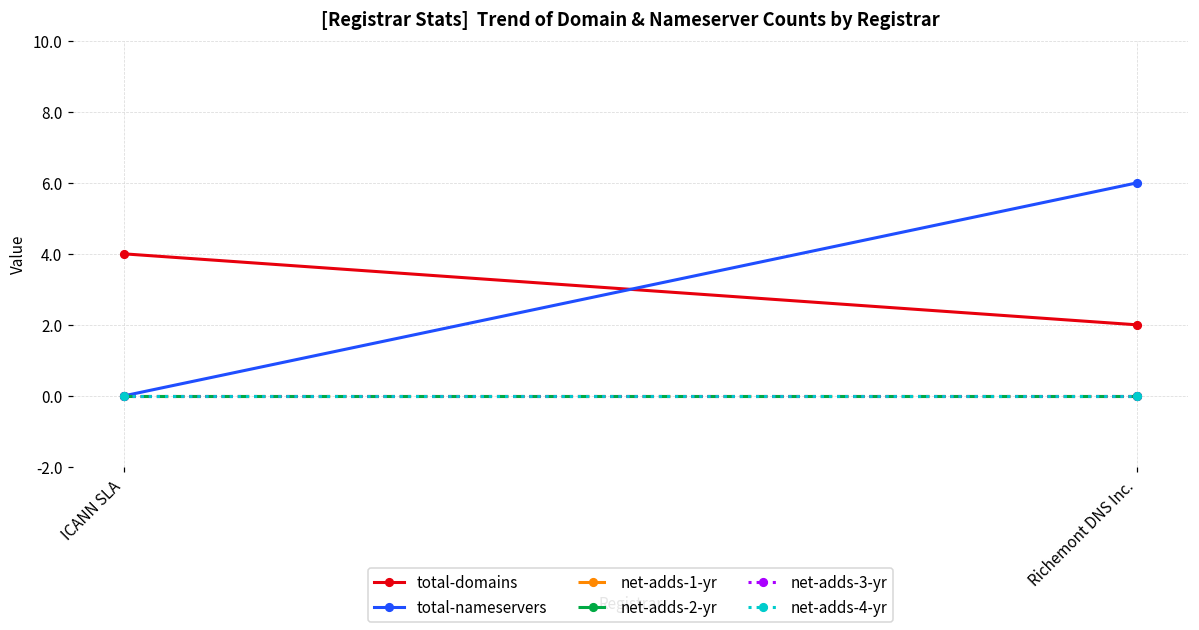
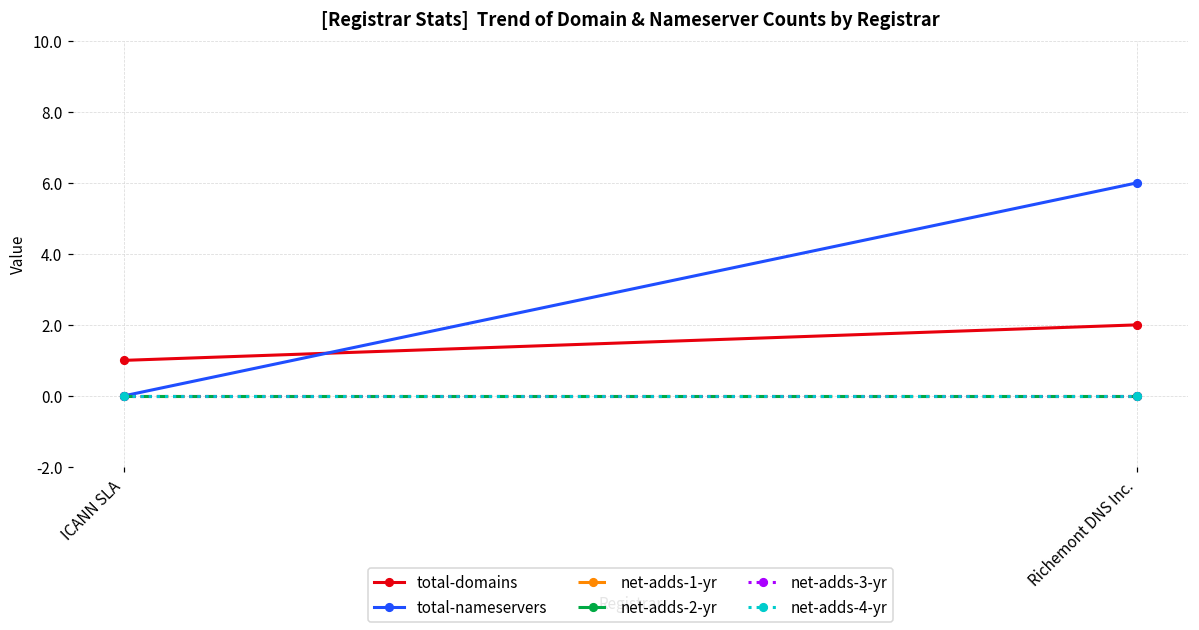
  {
    "total-domains": {
-     "ICANN SLA": 4,
+     "ICANN SLA": 1,
      "Richemont DNS Inc.": 2
    },
    "total-nameservers": {
      "Richemont DNS Inc.": 6
    },
    "net-adds-4-yr": {
      "Richemont DNS Inc.": 0
    }
  }
